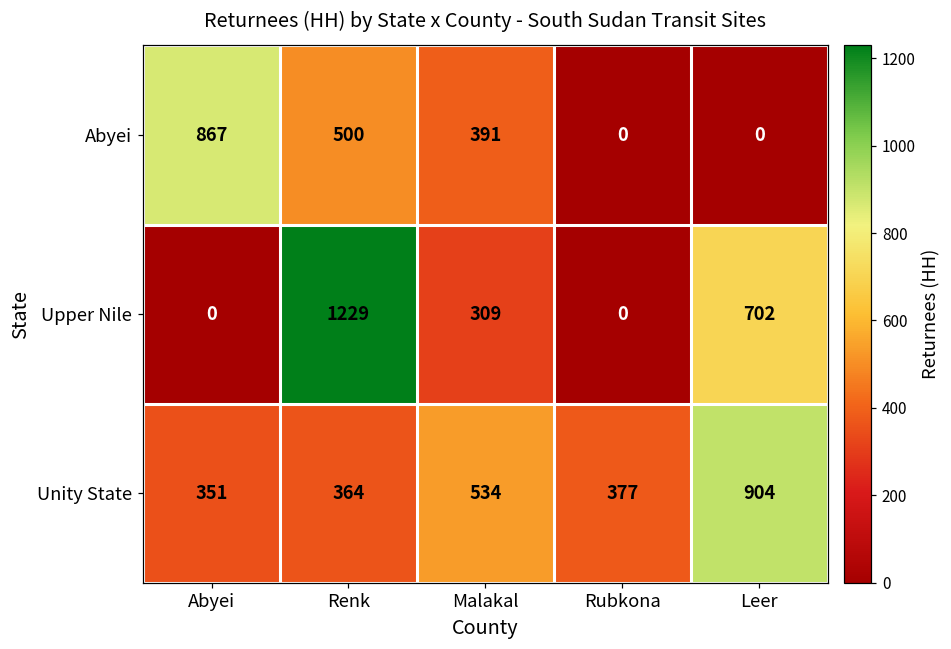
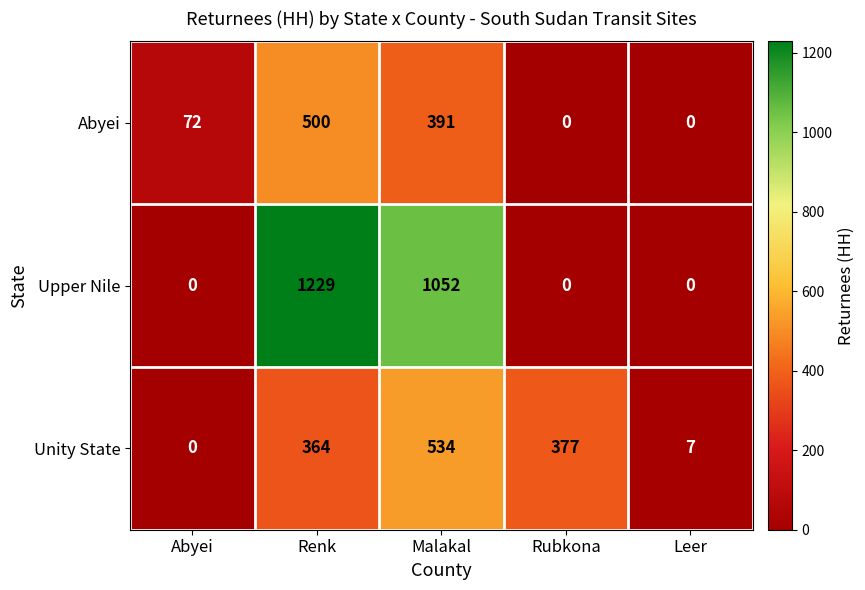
  {
    "Abyei": {
-     "Abyei": 867,
+     "Abyei": 72,
      "Renk": 500,
      "Malakal": 391,
      "Rubkona": 0,
      "Leer": 0
    },
    "Upper Nile": {
      "Abyei": 0,
      "Renk": 1229,
-     "Malakal": 309,
+     "Malakal": 1052,
      "Rubkona": 0,
-     "Leer": 702
+     "Leer": 0
    },
    "Unity State": {
-     "Abyei": 351,
+     "Abyei": 0,
      "Renk": 364,
      "Malakal": 534,
      "Rubkona": 377,
-     "Leer": 904
+     "Leer": 7
    }
  }
